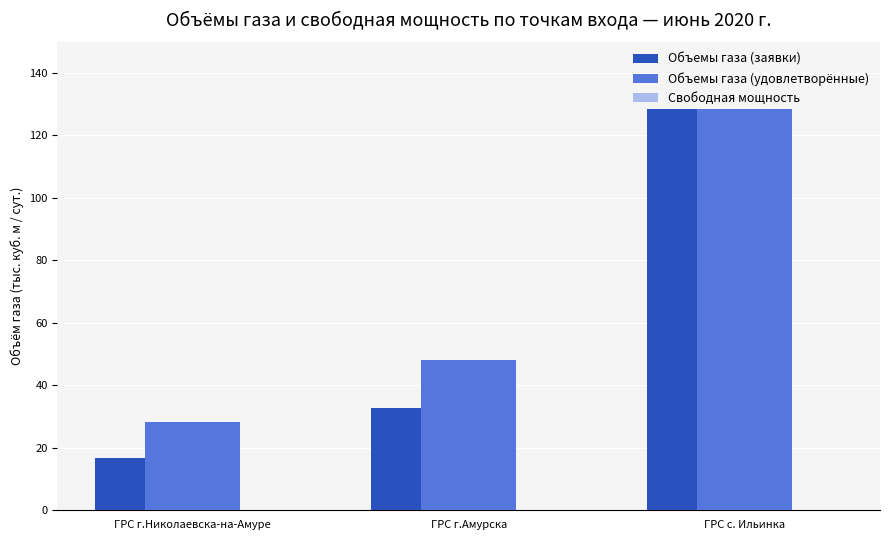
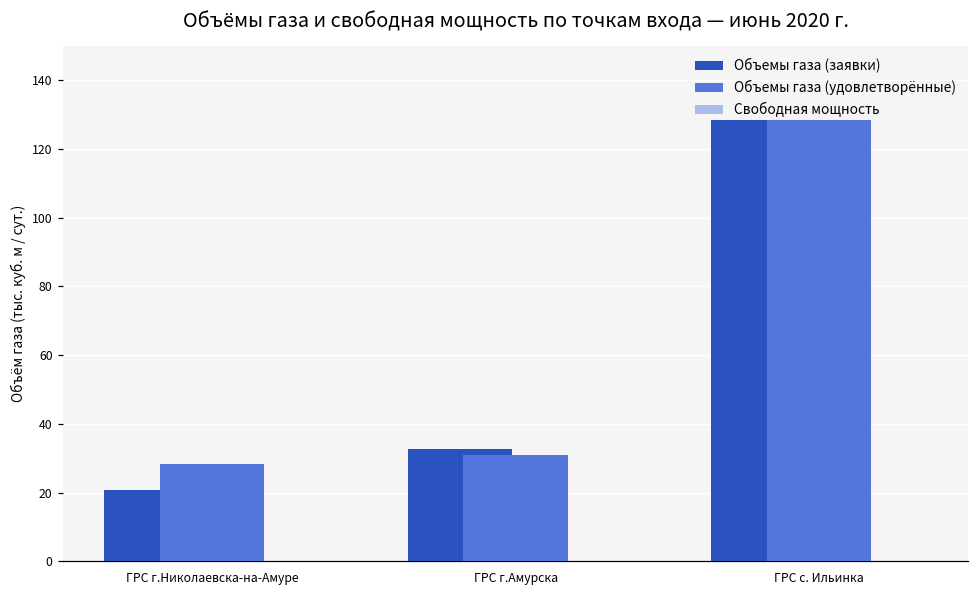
  {
    "Объемы газа (заявки)": {
-     "ГРС г.Николаевска-на-Амуре": 17,
+     "ГРС г.Николаевска-на-Амуре": 21,
      "ГРС г.Амурска": 33,
      "ГРС с. Ильинка": 129
    },
    "Объемы газа (удовлетворённые)": {
      "ГРС г.Николаевска-на-Амуре": 28,
-     "ГРС г.Амурска": 48,
+     "ГРС г.Амурска": 31,
      "ГРС с. Ильинка": 129
    },
    "Свободная мощность": {
      "ГРС г.Николаевска-на-Амуре": 0,
      "ГРС г.Амурска": 0,
      "ГРС с. Ильинка": 0
    }
  }
